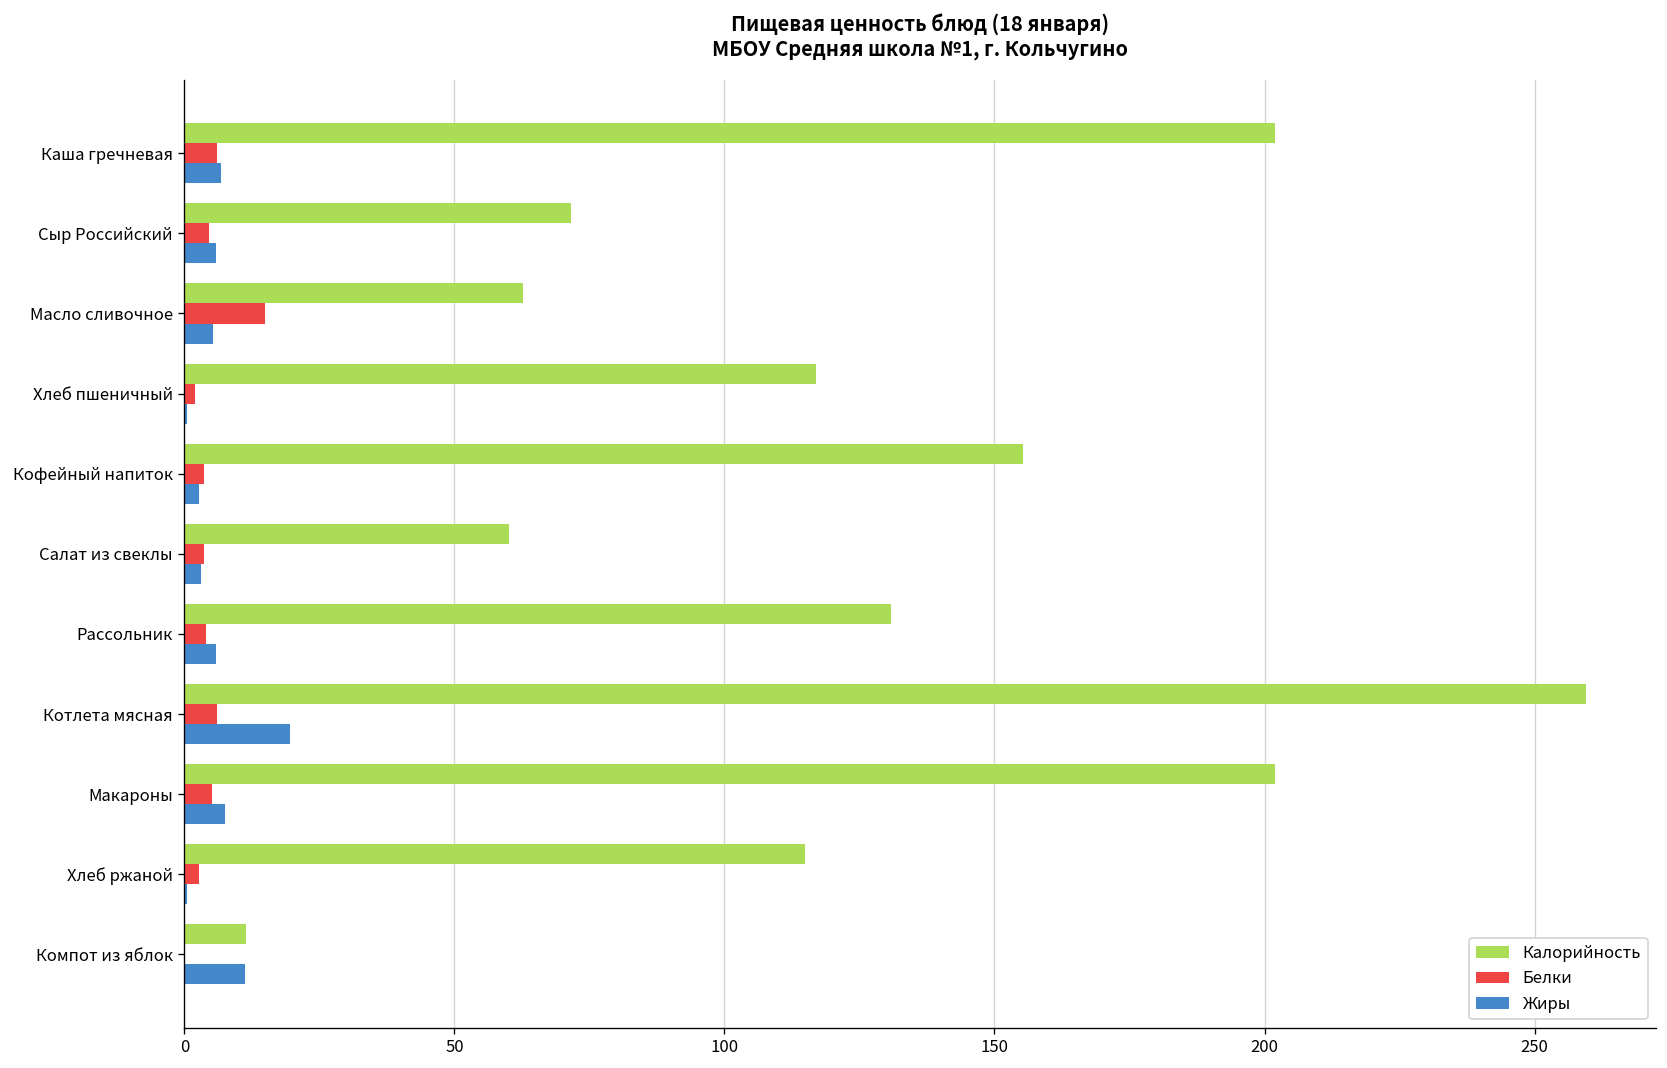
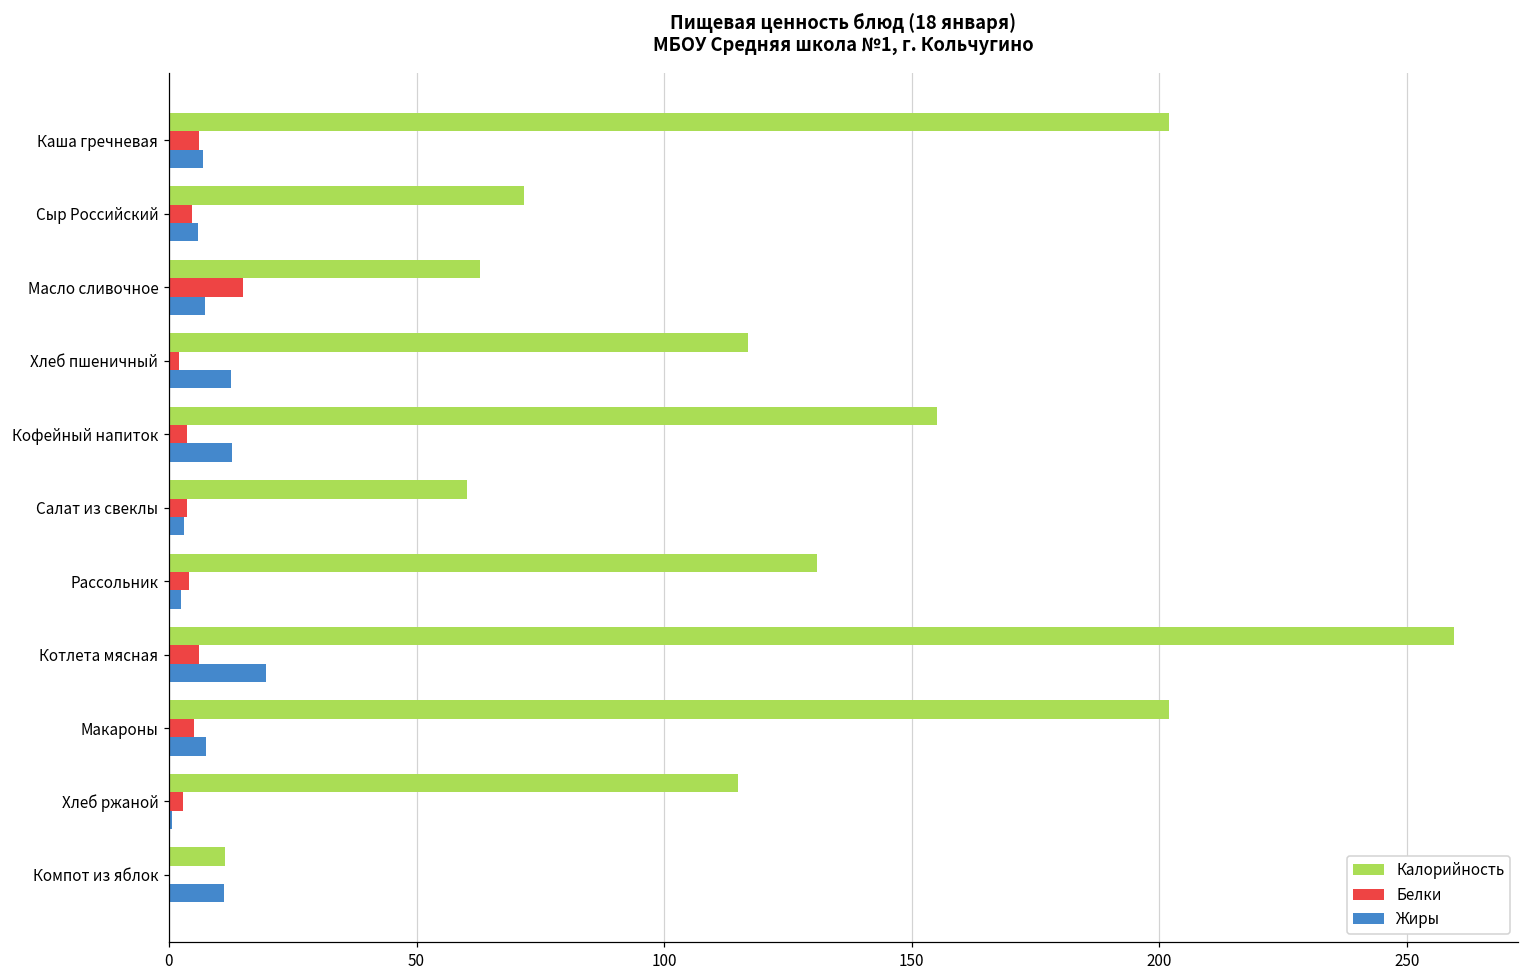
  {
    "Калорийность": {
      "Каша гречневая": 202,
      "Сыр Российский": 72,
      "Масло сливочное": 63,
      "Хлеб пшеничный": 117,
      "Кофейный напиток": 155,
      "Салат из свеклы": 60,
      "Рассольник": 131,
      "Котлета мясная": 260,
      "Макароны": 202,
      "Хлеб ржаной": 115,
      "Компот из яблок": 11
    },
    "Белки": {
      "Каша гречневая": 6,
      "Сыр Российский": 5,
      "Масло сливочное": 15,
      "Хлеб пшеничный": 2,
      "Кофейный напиток": 4,
      "Салат из свеклы": 4,
      "Рассольник": 4,
      "Котлета мясная": 6,
      "Макароны": 5,
      "Хлеб ржаной": 3
    },
    "Жиры": {
      "Каша гречневая": 7,
      "Сыр Российский": 6,
-     "Масло сливочное": 5,
-     "Хлеб пшеничный": 1,
-     "Кофейный напиток": 3,
+     "Масло сливочное": 7,
+     "Хлеб пшеничный": 13,
+     "Кофейный напиток": 13,
      "Салат из свеклы": 3,
-     "Рассольник": 6,
+     "Рассольник": 3,
      "Котлета мясная": 20,
      "Макароны": 8,
      "Компот из яблок": 11
    }
  }
